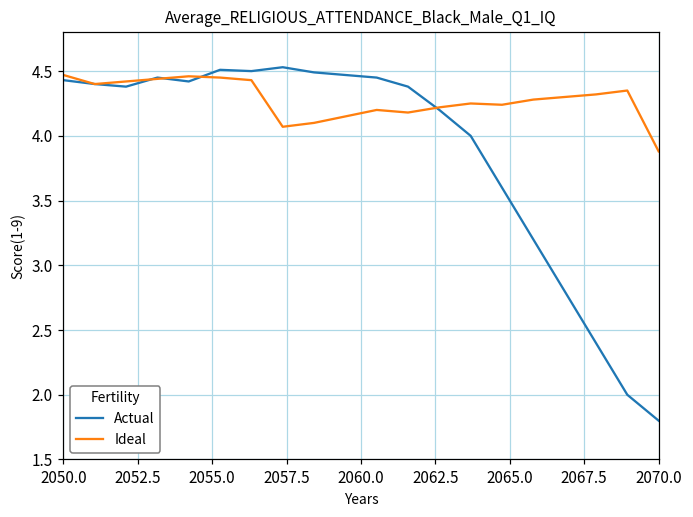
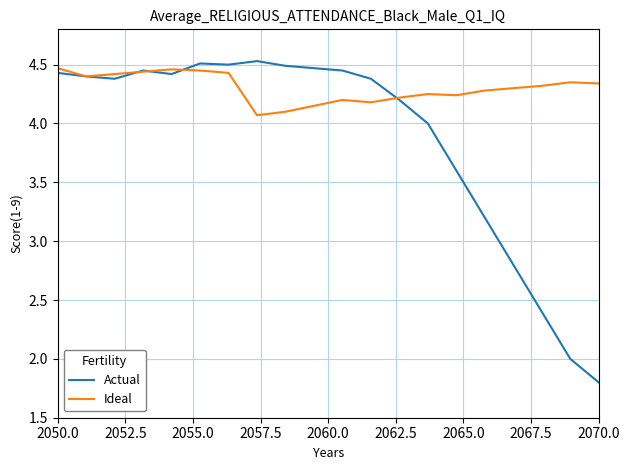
  {
    "Actual": {
      "2050.0": 4.43,
      "2070.0": 1.80
    },
    "Ideal": {
      "2050.0": 4.47,
-     "2070.0": 3.88
+     "2070.0": 4.34
    }
  }
